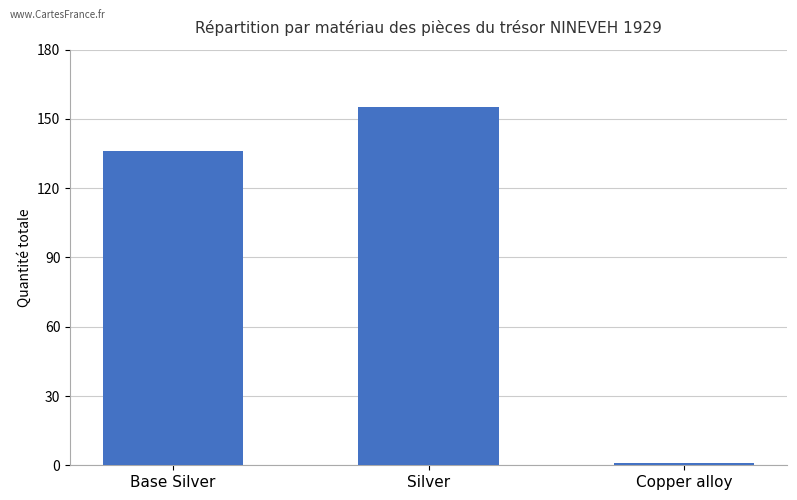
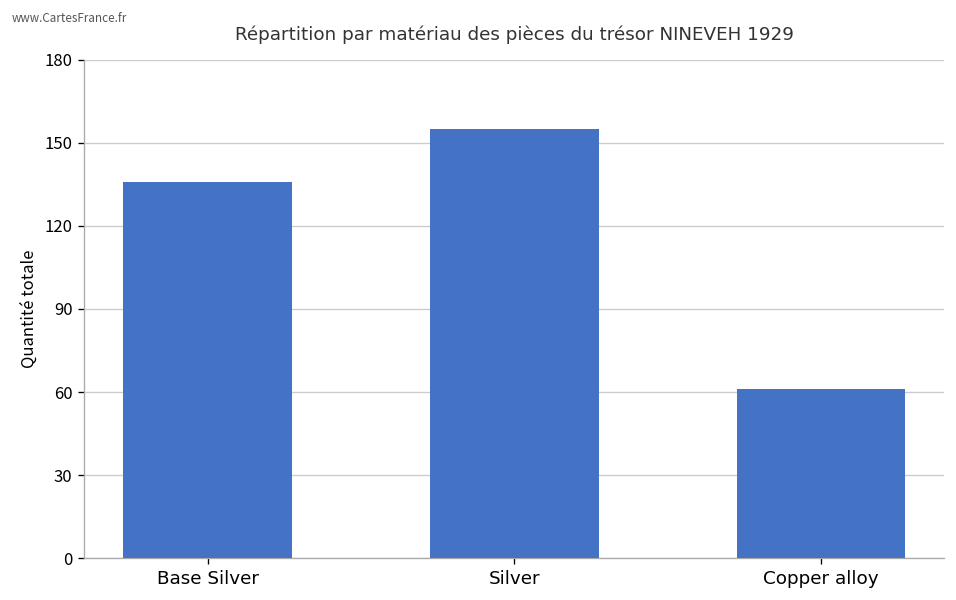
  {
    "Base Silver": 136,
    "Silver": 155,
-   "Copper alloy": 1
+   "Copper alloy": 61
  }
